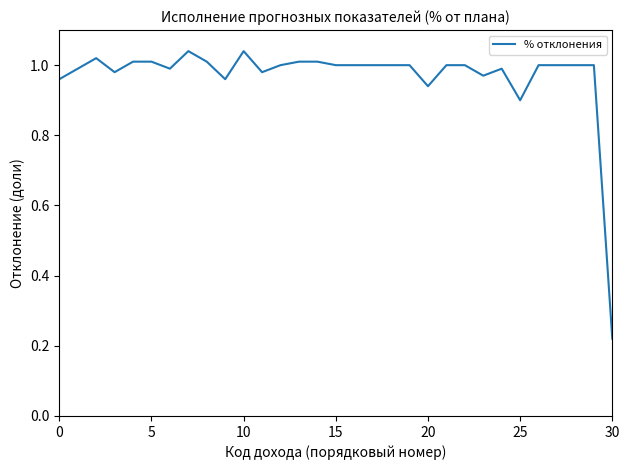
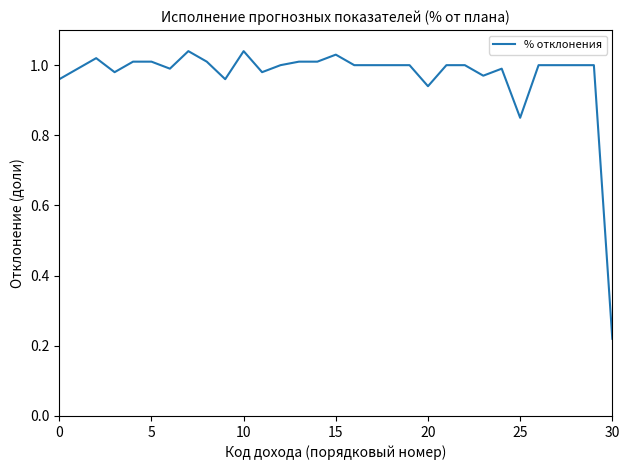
  {
    "0": 0.96,
    "5": 1.01,
    "10": 1.04,
-   "15": 1.00,
+   "15": 1.03,
    "20": 0.94,
-   "25": 0.90,
+   "25": 0.85,
    "30": 0.22
  }
